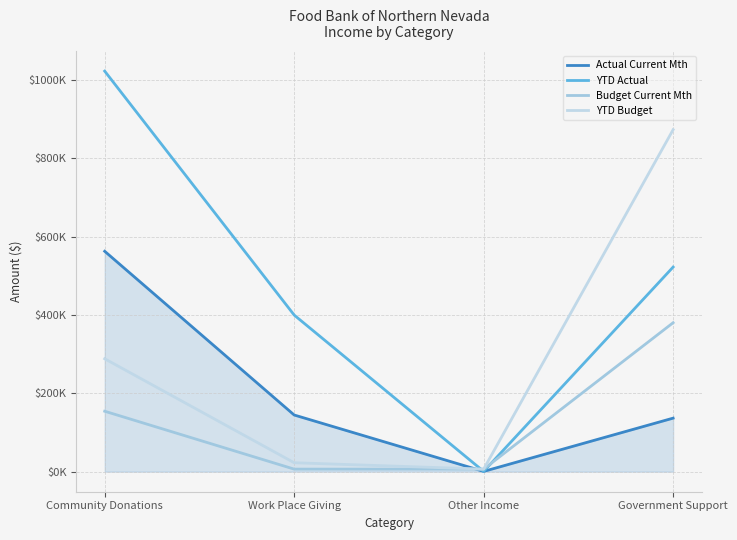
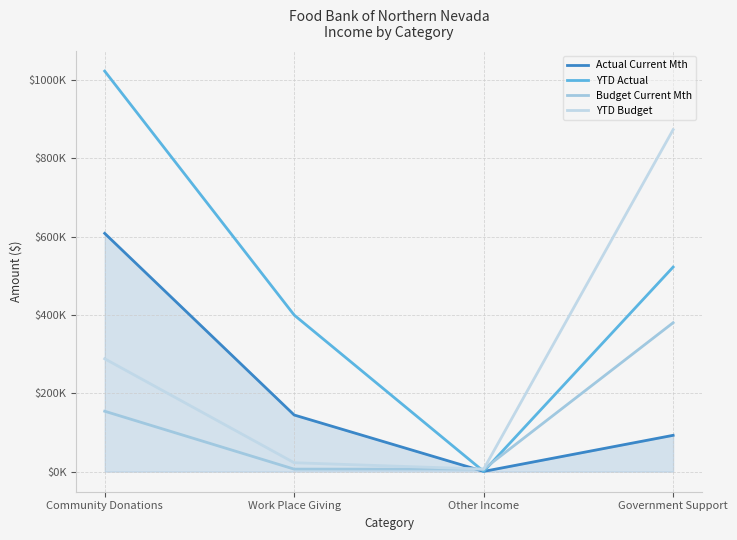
  {
    "Actual Current Mth": {
-     "Community Donations": "$560000",
+     "Community Donations": "$610000",
      "Work Place Giving": "$140000",
-     "Government Support": "$140000"
+     "Government Support": "$90000"
    },
    "YTD Actual": {
      "Community Donations": "$1020000",
      "Work Place Giving": "$400000",
      "Government Support": "$520000"
    }
  }
